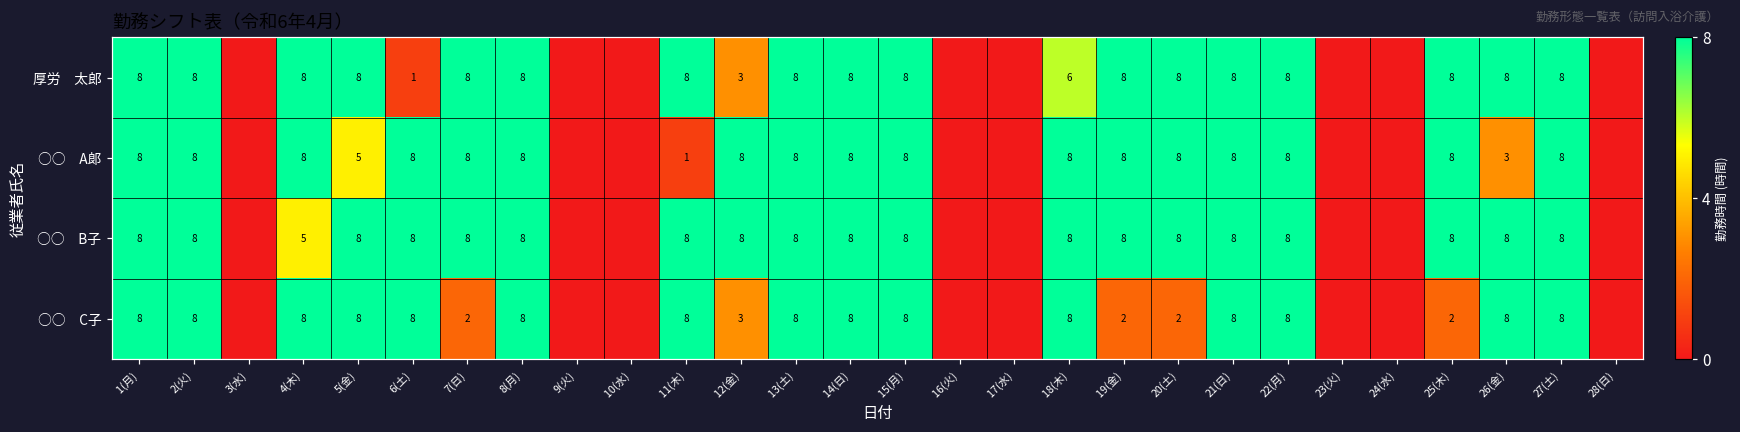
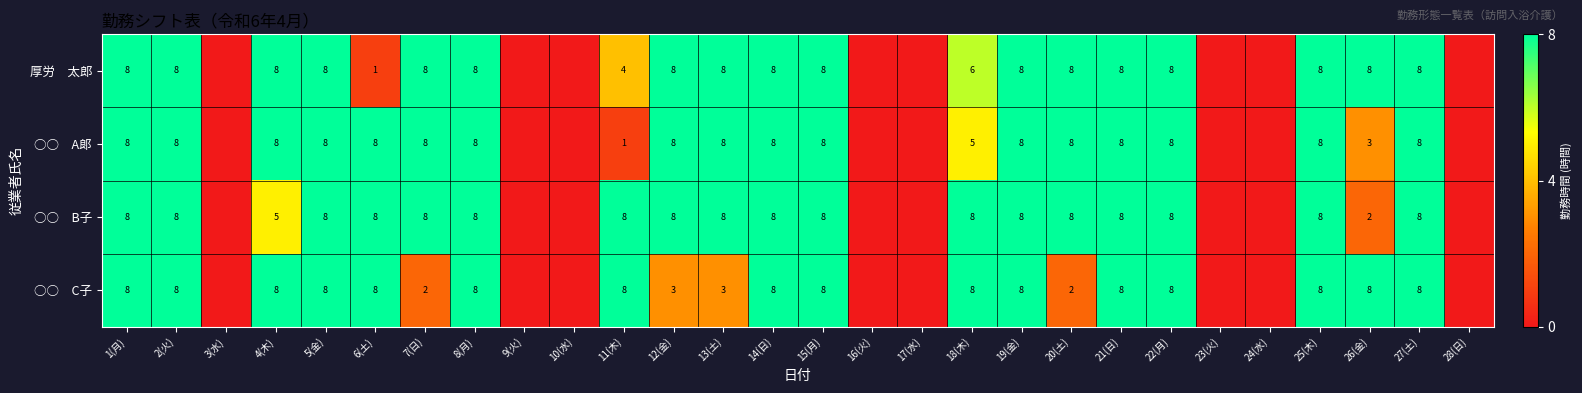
  {
    "厚労 太郎": {
      "1(月)": 8,
      "2(火)": 8,
      "4(木)": 8,
      "5(金)": 8,
      "6(土)": 1,
      "7(日)": 8,
      "8(月)": 8,
-     "11(木)": 8,
-     "12(金)": 3,
+     "11(木)": 4,
+     "12(金)": 8,
      "13(土)": 8,
      "14(日)": 8,
      "15(月)": 8,
      "18(木)": 6,
      "19(金)": 8,
      "20(土)": 8,
      "21(日)": 8,
      "22(月)": 8,
      "25(木)": 8,
      "26(金)": 8,
      "27(土)": 8
    },
    "○○ A郞": {
      "1(月)": 8,
      "2(火)": 8,
      "4(木)": 8,
-     "5(金)": 5,
+     "5(金)": 8,
      "6(土)": 8,
      "7(日)": 8,
      "8(月)": 8,
      "11(木)": 1,
      "12(金)": 8,
      "13(土)": 8,
      "14(日)": 8,
      "15(月)": 8,
-     "18(木)": 8,
+     "18(木)": 5,
      "19(金)": 8,
      "20(土)": 8,
      "21(日)": 8,
      "22(月)": 8,
      "25(木)": 8,
      "26(金)": 3,
      "27(土)": 8
    },
    "○○ B子": {
      "1(月)": 8,
      "2(火)": 8,
      "4(木)": 5,
      "5(金)": 8,
      "6(土)": 8,
      "7(日)": 8,
      "8(月)": 8,
      "11(木)": 8,
      "12(金)": 8,
      "13(土)": 8,
      "14(日)": 8,
      "15(月)": 8,
      "18(木)": 8,
      "19(金)": 8,
      "20(土)": 8,
      "21(日)": 8,
      "22(月)": 8,
      "25(木)": 8,
-     "26(金)": 8,
+     "26(金)": 2,
      "27(土)": 8
    },
    "○○ C子": {
      "1(月)": 8,
      "2(火)": 8,
      "4(木)": 8,
      "5(金)": 8,
      "6(土)": 8,
      "7(日)": 2,
      "8(月)": 8,
      "11(木)": 8,
      "12(金)": 3,
-     "13(土)": 8,
+     "13(土)": 3,
      "14(日)": 8,
      "15(月)": 8,
      "18(木)": 8,
-     "19(金)": 2,
+     "19(金)": 8,
      "20(土)": 2,
      "21(日)": 8,
      "22(月)": 8,
-     "25(木)": 2,
+     "25(木)": 8,
      "26(金)": 8,
      "27(土)": 8
    }
  }
